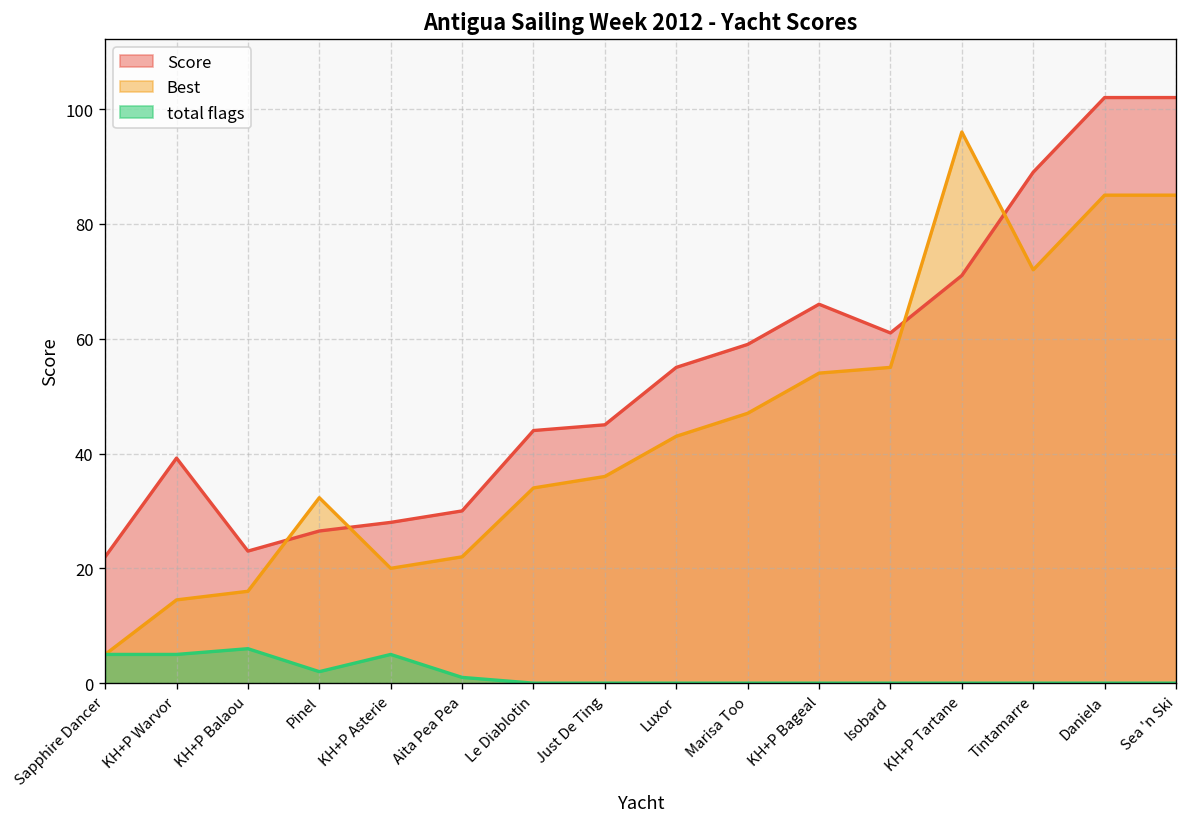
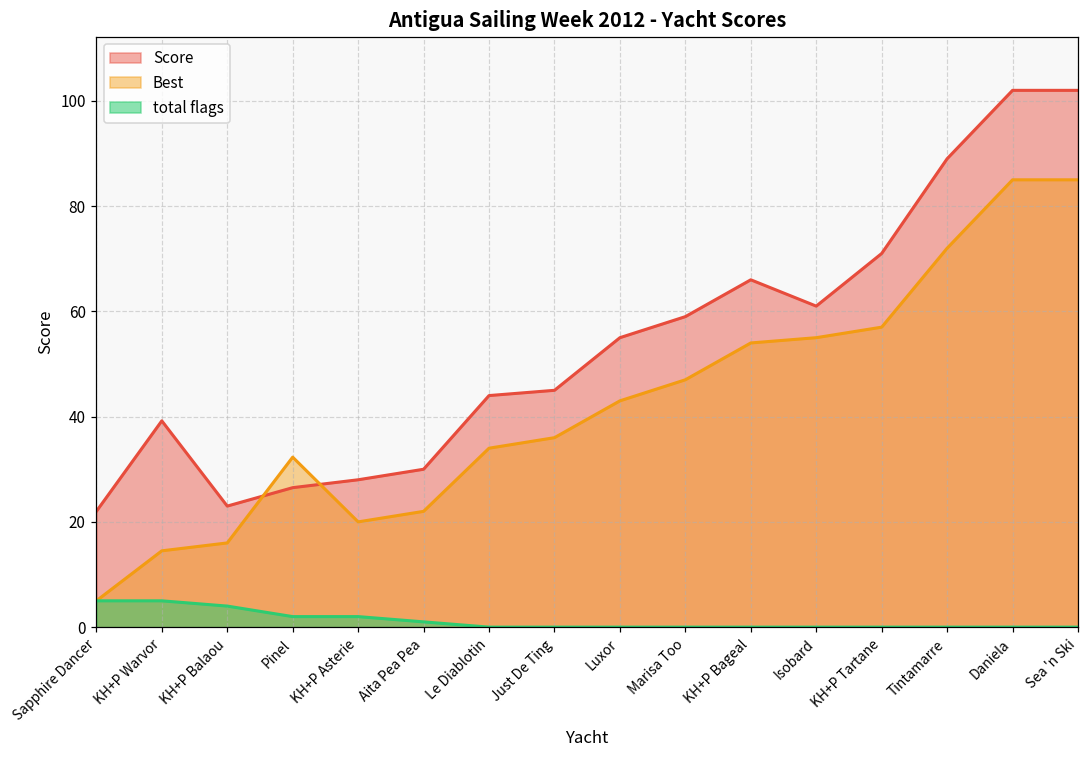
  {
    "Score": {
      "Sapphire Dancer": 22,
      "KH+P Warvor": 39,
      "KH+P Balaou": 23,
      "Pinel": 27,
      "KH+P Asterie": 28,
      "Aita Pea Pea": 30,
      "Le Diablotin": 44,
      "Just De Ting": 45,
      "Luxor": 55,
      "Marisa Too": 59,
      "KH+P Bageal": 66,
      "Isobard": 61,
      "KH+P Tartane": 71,
      "Tintamarre": 89,
      "Daniela": 102,
      "Sea 'n Ski": 102
    },
    "Best": {
      "KH+P Warvor": 15,
      "KH+P Balaou": 16,
      "Pinel": 32,
      "KH+P Asterie": 20,
      "Aita Pea Pea": 22,
      "Le Diablotin": 34,
      "Just De Ting": 36,
      "Luxor": 43,
      "Marisa Too": 47,
      "KH+P Bageal": 54,
      "Isobard": 55,
-     "KH+P Tartane": 96,
+     "KH+P Tartane": 57,
      "Tintamarre": 72,
      "Daniela": 85,
      "Sea 'n Ski": 85
    },
    "total flags": {
      "KH+P Warvor": 5,
-     "KH+P Balaou": 6,
+     "KH+P Balaou": 4,
      "Pinel": 2,
-     "KH+P Asterie": 5,
+     "KH+P Asterie": 2,
      "Aita Pea Pea": 1,
      "Le Diablotin": 0,
      "Just De Ting": 0,
      "Luxor": 0,
      "Marisa Too": 0,
      "KH+P Bageal": 0,
      "Isobard": 0,
      "KH+P Tartane": 0,
      "Tintamarre": 0,
      "Daniela": 0,
      "Sea 'n Ski": 0
    }
  }
